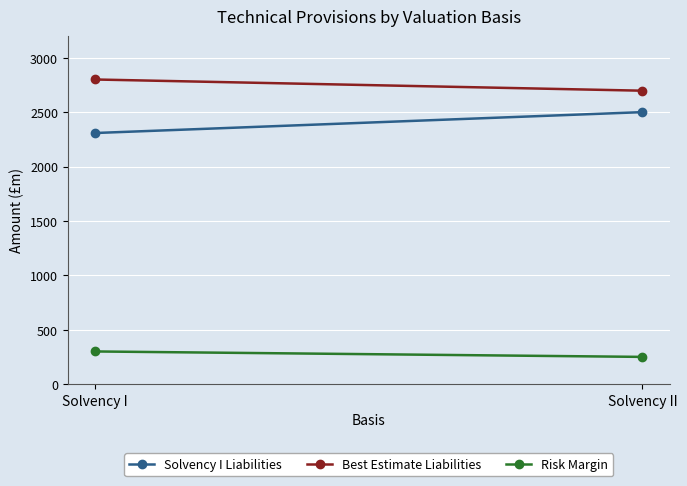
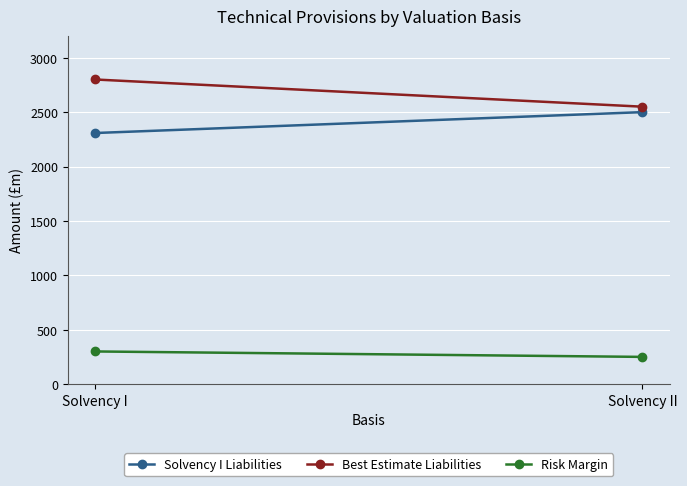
  {
    "Solvency I Liabilities": {
      "Solvency I": 2310,
      "Solvency II": 2500
    },
    "Best Estimate Liabilities": {
      "Solvency I": 2800,
-     "Solvency II": 2700
+     "Solvency II": 2550
    },
    "Risk Margin": {
      "Solvency I": 300,
      "Solvency II": 250
    }
  }
